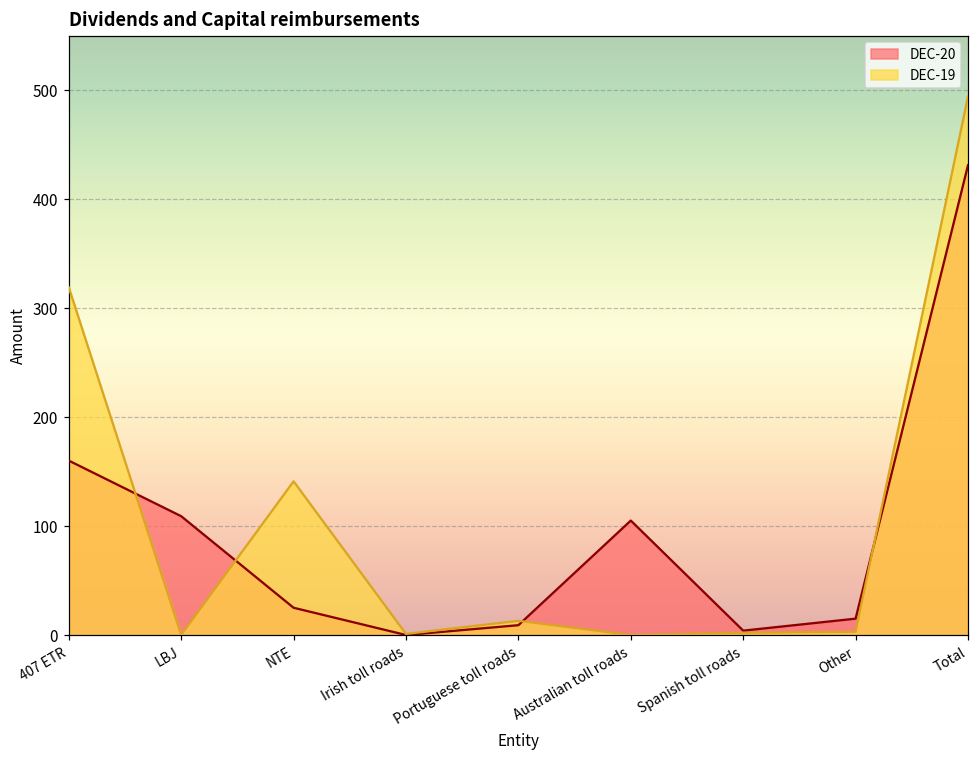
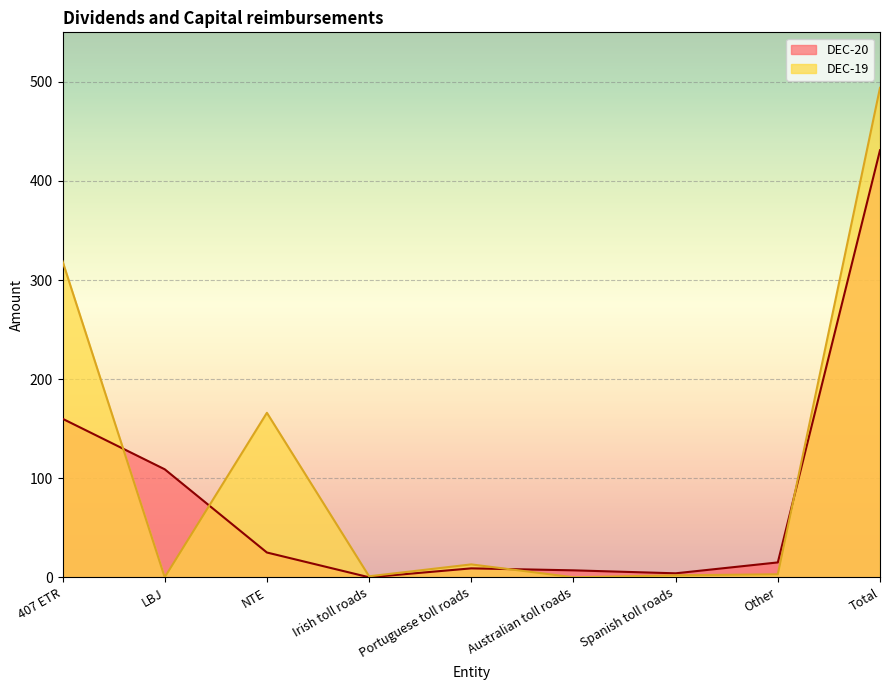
  {
    "DEC-20": {
      "407 ETR": 160,
      "LBJ": 110,
      "NTE": 30,
      "Portuguese toll roads": 10,
-     "Australian toll roads": 110,
+     "Australian toll roads": 10,
      "Other": 20,
      "Total": 430
    },
    "DEC-19": {
      "407 ETR": 320,
      "LBJ": 0,
-     "NTE": 140,
+     "NTE": 170,
      "Portuguese toll roads": 10,
      "Australian toll roads": 0,
      "Other": 0,
      "Total": 490
    }
  }
